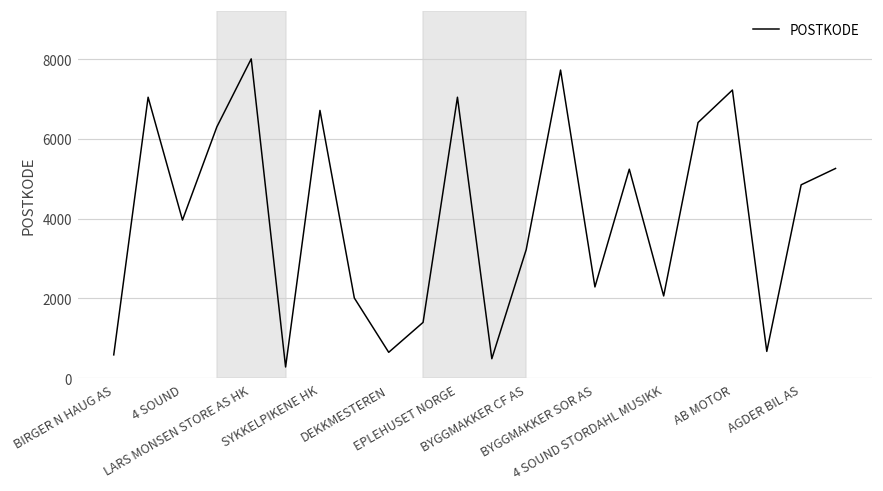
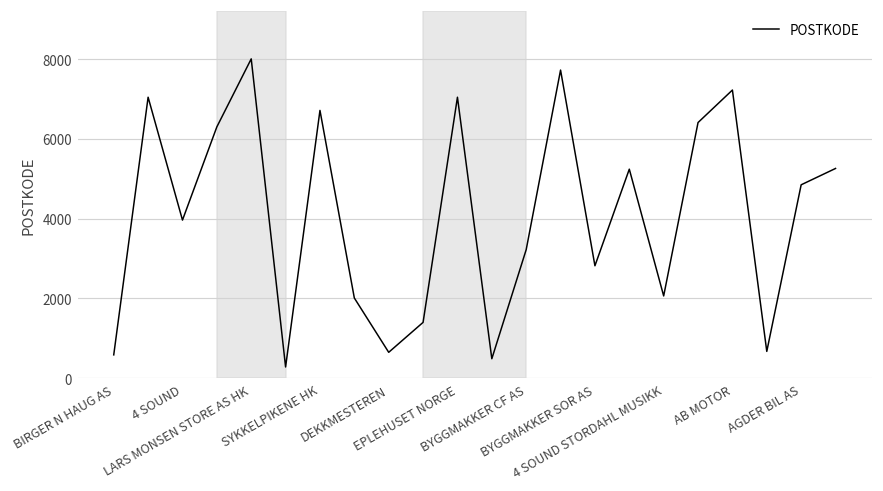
  {
    "BIRGER N HAUG AS": 600,
    "4 SOUND": 4000,
    "LARS MONSEN STORE AS HK": 8000,
    "SYKKELPIKENE HK": 6700,
    "DEKKMESTEREN": 600,
    "EPLEHUSET NORGE": 7000,
    "BYGGMAKKER CF AS": 3200,
-   "BYGGMAKKER SOR AS": 2300,
+   "BYGGMAKKER SOR AS": 2800,
    "4 SOUND STORDAHL MUSIKK": 2100,
    "AB MOTOR": 7200,
    "AGDER BIL AS": 4800
  }
